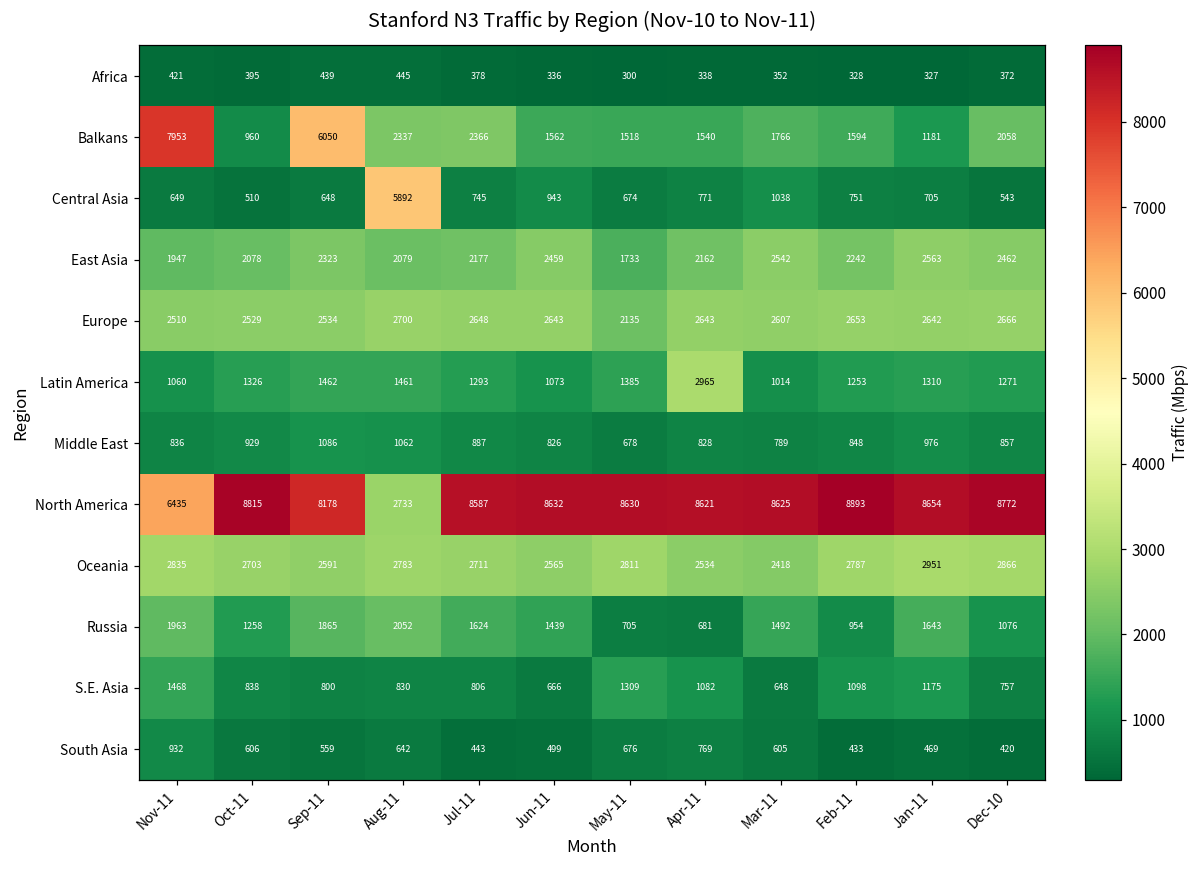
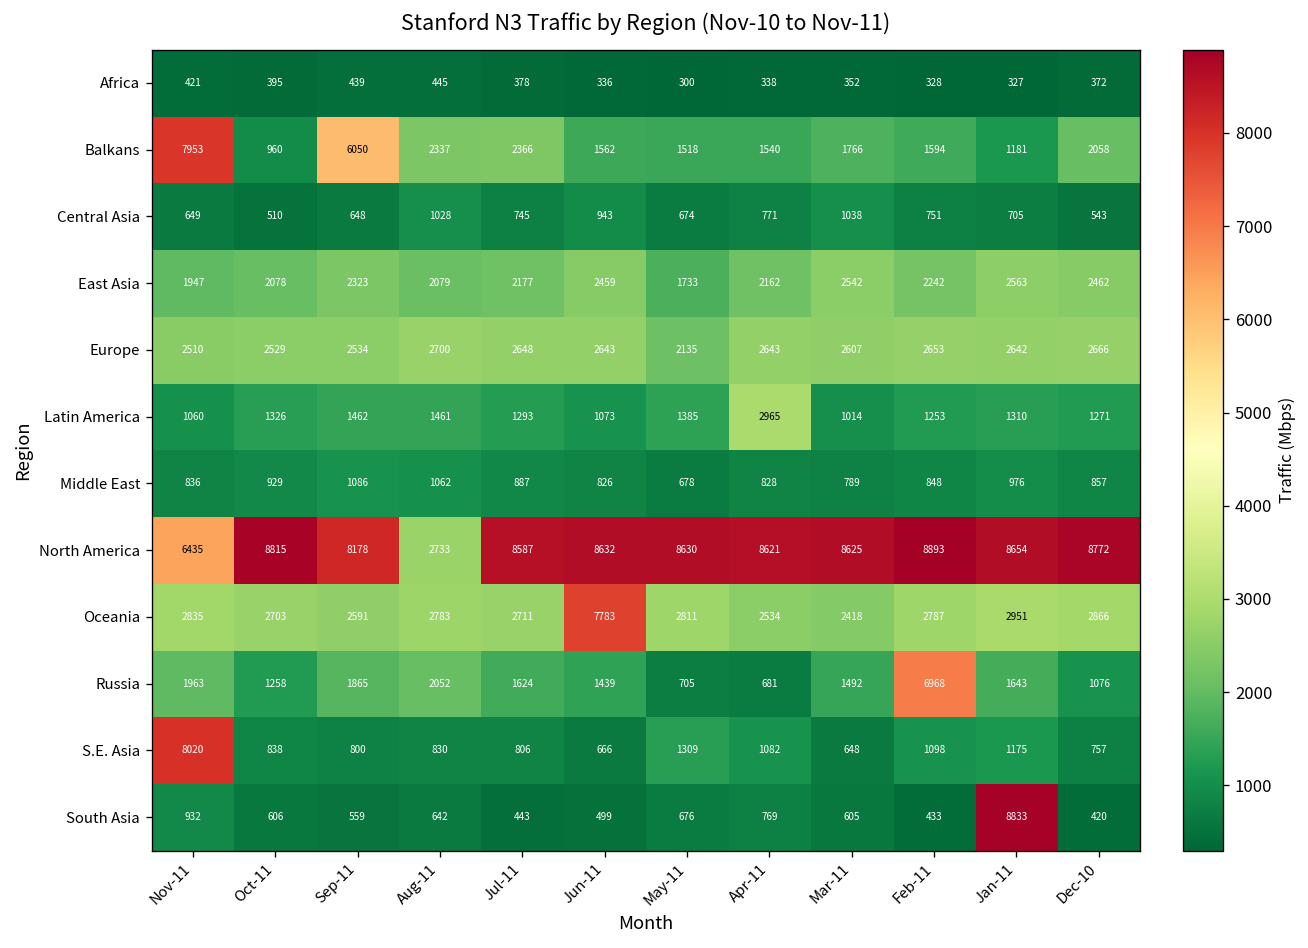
  {
    "Africa": {
      "Nov-11": 421,
      "Oct-11": 395,
      "Sep-11": 439,
      "Aug-11": 445,
      "Jul-11": 378,
      "Jun-11": 336,
      "May-11": 300,
      "Apr-11": 338,
      "Mar-11": 352,
      "Feb-11": 328,
      "Jan-11": 327,
      "Dec-10": 372
    },
    "Balkans": {
      "Nov-11": 7953,
      "Oct-11": 960,
      "Sep-11": 6050,
      "Aug-11": 2337,
      "Jul-11": 2366,
      "Jun-11": 1562,
      "May-11": 1518,
      "Apr-11": 1540,
      "Mar-11": 1766,
      "Feb-11": 1594,
      "Jan-11": 1181,
      "Dec-10": 2058
    },
    "Central Asia": {
      "Nov-11": 649,
      "Oct-11": 510,
      "Sep-11": 648,
-     "Aug-11": 5892,
+     "Aug-11": 1028,
      "Jul-11": 745,
      "Jun-11": 943,
      "May-11": 674,
      "Apr-11": 771,
      "Mar-11": 1038,
      "Feb-11": 751,
      "Jan-11": 705,
      "Dec-10": 543
    },
    "East Asia": {
      "Nov-11": 1947,
      "Oct-11": 2078,
      "Sep-11": 2323,
      "Aug-11": 2079,
      "Jul-11": 2177,
      "Jun-11": 2459,
      "May-11": 1733,
      "Apr-11": 2162,
      "Mar-11": 2542,
      "Feb-11": 2242,
      "Jan-11": 2563,
      "Dec-10": 2462
    },
    "Europe": {
      "Nov-11": 2510,
      "Oct-11": 2529,
      "Sep-11": 2534,
      "Aug-11": 2700,
      "Jul-11": 2648,
      "Jun-11": 2643,
      "May-11": 2135,
      "Apr-11": 2643,
      "Mar-11": 2607,
      "Feb-11": 2653,
      "Jan-11": 2642,
      "Dec-10": 2666
    },
    "Latin America": {
      "Nov-11": 1060,
      "Oct-11": 1326,
      "Sep-11": 1462,
      "Aug-11": 1461,
      "Jul-11": 1293,
      "Jun-11": 1073,
      "May-11": 1385,
      "Apr-11": 2965,
      "Mar-11": 1014,
      "Feb-11": 1253,
      "Jan-11": 1310,
      "Dec-10": 1271
    },
    "Middle East": {
      "Nov-11": 836,
      "Oct-11": 929,
      "Sep-11": 1086,
      "Aug-11": 1062,
      "Jul-11": 887,
      "Jun-11": 826,
      "May-11": 678,
      "Apr-11": 828,
      "Mar-11": 789,
      "Feb-11": 848,
      "Jan-11": 976,
      "Dec-10": 857
    },
    "North America": {
      "Nov-11": 6435,
      "Oct-11": 8815,
      "Sep-11": 8178,
      "Aug-11": 2733,
      "Jul-11": 8587,
      "Jun-11": 8632,
      "May-11": 8630,
      "Apr-11": 8621,
      "Mar-11": 8625,
      "Feb-11": 8893,
      "Jan-11": 8654,
      "Dec-10": 8772
    },
    "Oceania": {
      "Nov-11": 2835,
      "Oct-11": 2703,
      "Sep-11": 2591,
      "Aug-11": 2783,
      "Jul-11": 2711,
-     "Jun-11": 2565,
+     "Jun-11": 7783,
      "May-11": 2811,
      "Apr-11": 2534,
      "Mar-11": 2418,
      "Feb-11": 2787,
      "Jan-11": 2951,
      "Dec-10": 2866
    },
    "Russia": {
      "Nov-11": 1963,
      "Oct-11": 1258,
      "Sep-11": 1865,
      "Aug-11": 2052,
      "Jul-11": 1624,
      "Jun-11": 1439,
      "May-11": 705,
      "Apr-11": 681,
      "Mar-11": 1492,
-     "Feb-11": 954,
+     "Feb-11": 6968,
      "Jan-11": 1643,
      "Dec-10": 1076
    },
    "S.E. Asia": {
-     "Nov-11": 1468,
+     "Nov-11": 8020,
      "Oct-11": 838,
      "Sep-11": 800,
      "Aug-11": 830,
      "Jul-11": 806,
      "Jun-11": 666,
      "May-11": 1309,
      "Apr-11": 1082,
      "Mar-11": 648,
      "Feb-11": 1098,
      "Jan-11": 1175,
      "Dec-10": 757
    },
    "South Asia": {
      "Nov-11": 932,
      "Oct-11": 606,
      "Sep-11": 559,
      "Aug-11": 642,
      "Jul-11": 443,
      "Jun-11": 499,
      "May-11": 676,
      "Apr-11": 769,
      "Mar-11": 605,
      "Feb-11": 433,
-     "Jan-11": 469,
+     "Jan-11": 8833,
      "Dec-10": 420
    }
  }
